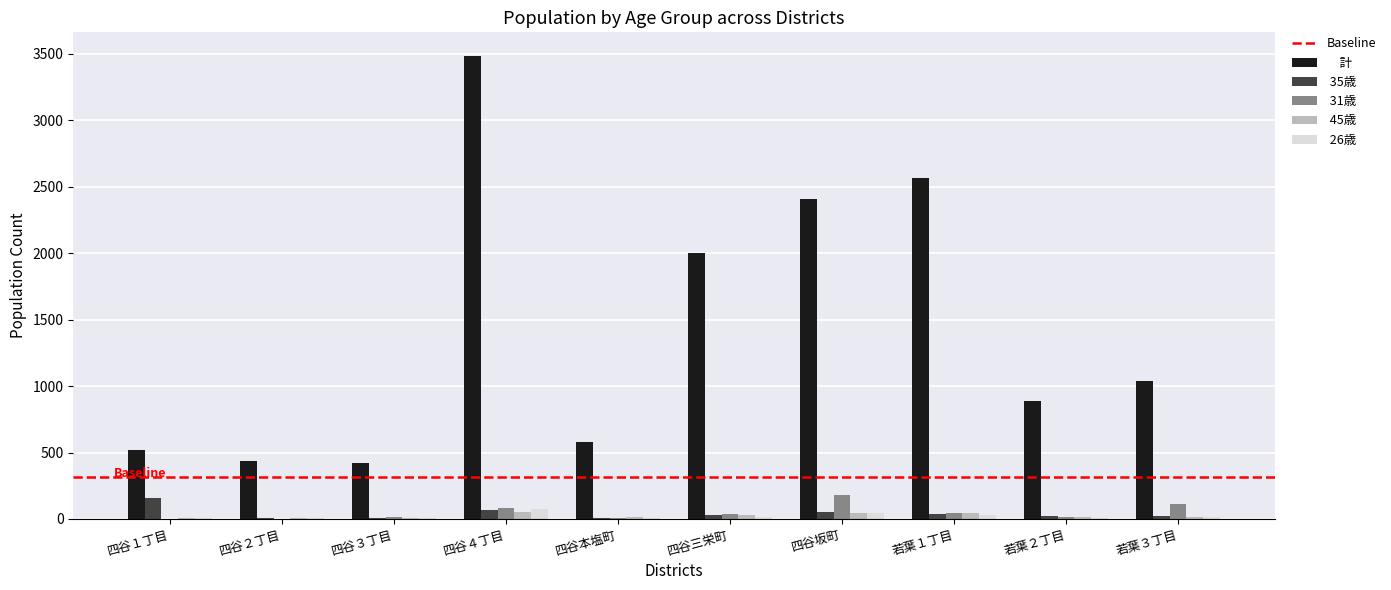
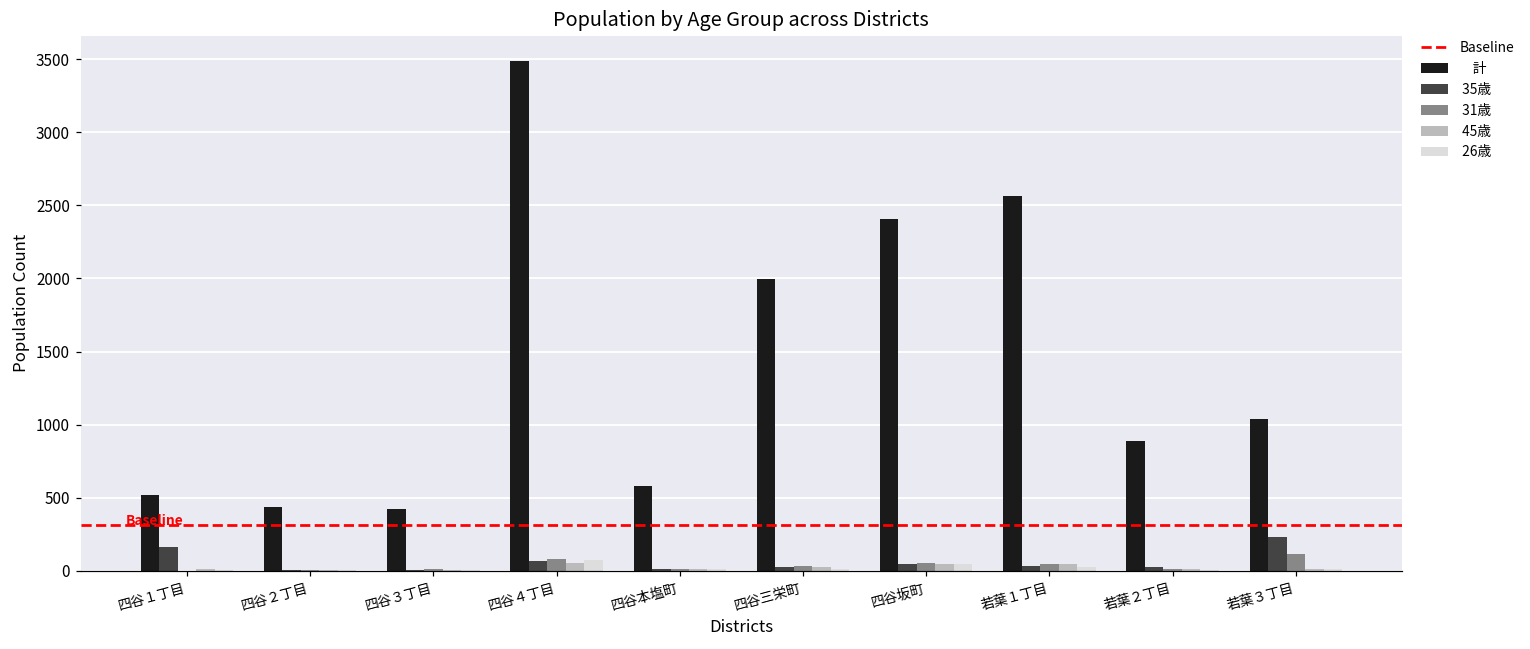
  {
    "計": {
      "四谷１丁目": 520,
      "四谷２丁目": 440,
      "四谷３丁目": 420,
      "四谷４丁目": 3490,
      "四谷本塩町": 580,
      "四谷三栄町": 2000,
      "四谷坂町": 2410,
      "若葉１丁目": 2570,
      "若葉２丁目": 890,
      "若葉３丁目": 1040
    },
    "35歳": {
      "四谷１丁目": 160,
      "四谷４丁目": 70,
      "四谷三栄町": 30,
      "四谷坂町": 50,
      "若葉１丁目": 40,
      "若葉２丁目": 20,
-     "若葉３丁目": 20
+     "若葉３丁目": 230
    },
    "31歳": {
      "四谷４丁目": 80,
      "四谷三栄町": 40,
-     "四谷坂町": 180,
+     "四谷坂町": 60,
      "若葉１丁目": 40,
      "若葉３丁目": 120
    }
  }
